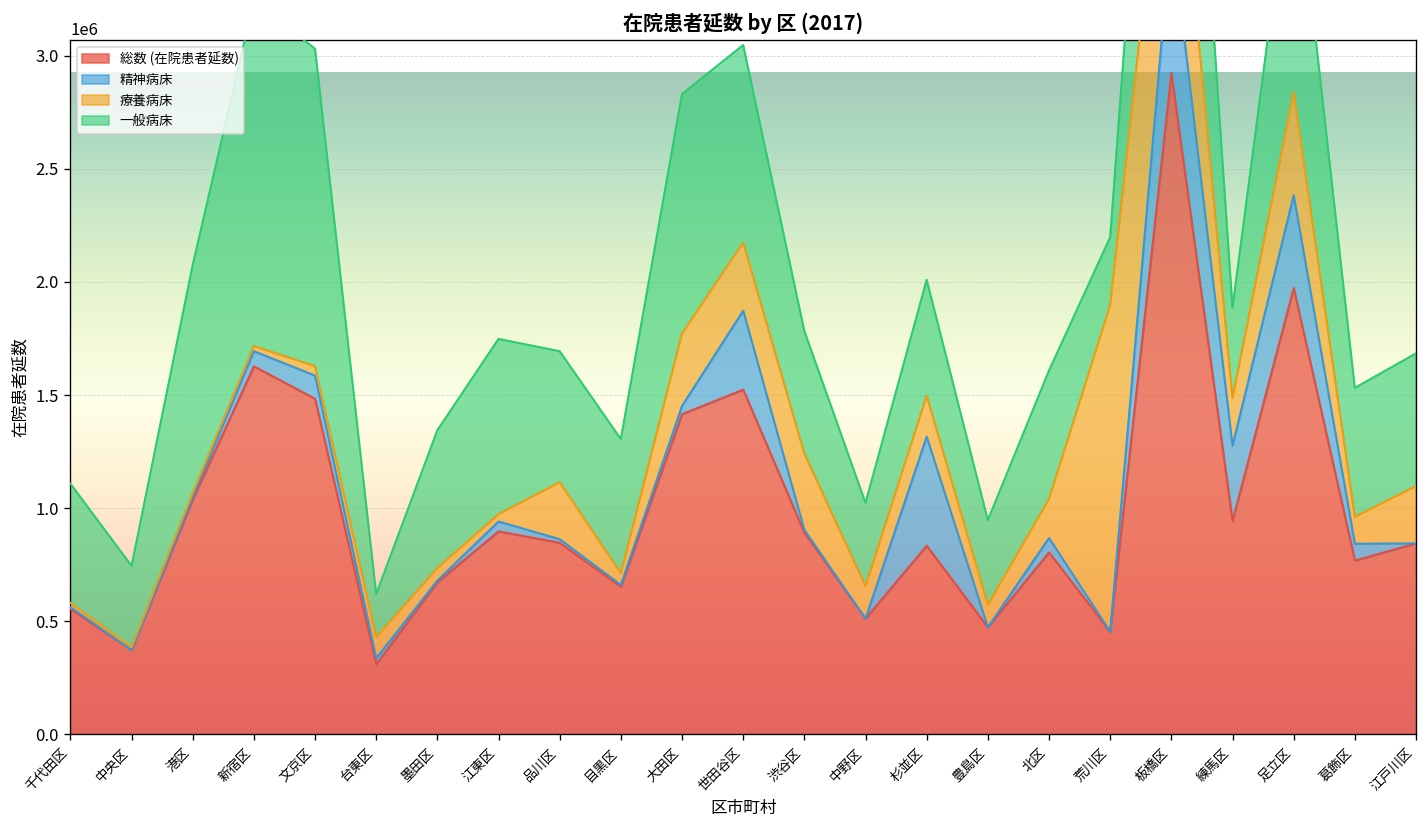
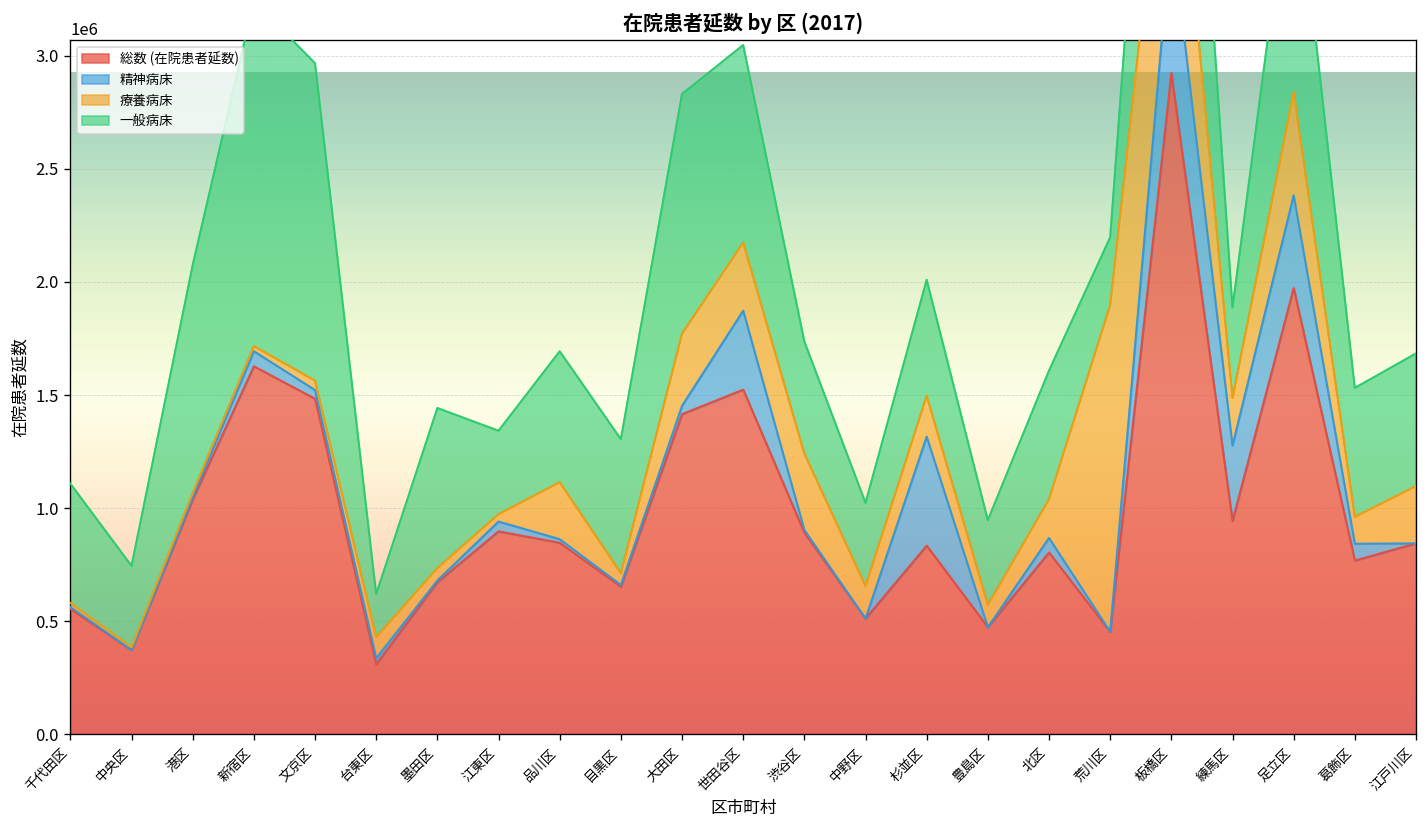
  {
    "総数 (在院患者延数)": {
      "新宿区": 1630000,
      "文京区": 1480000,
      "台東区": 310000,
      "江東区": 900000,
      "品川区": 850000,
      "大田区": 1420000,
      "世田谷区": 1520000,
      "杉並区": 830000,
      "北区": 800000,
      "板橋区": 2920000,
      "練馬区": 940000,
      "足立区": 1970000,
      "葛飾区": 770000
    },
    "精神病床": {
      "新宿区": 70000,
-     "文京区": 100000,
+     "文京区": 40000,
      "台東区": 30000,
      "江東区": 40000,
      "品川区": 20000,
      "大田区": 40000,
      "世田谷区": 350000,
      "杉並区": 480000,
      "北区": 60000,
      "練馬区": 330000,
      "足立区": 410000,
      "葛飾区": 70000
    },
    "療養病床": {
      "千代田区": 20000,
      "港区": 20000,
      "新宿区": 20000,
      "文京区": 40000,
      "台東区": 90000,
      "墨田区": 60000,
      "江東区": 30000,
      "品川区": 250000,
      "目黒区": 50000,
      "大田区": 320000,
      "世田谷区": 300000,
      "渋谷区": 340000,
      "中野区": 140000,
      "杉並区": 180000,
      "豊島区": 100000,
      "北区": 170000,
      "荒川区": 1440000,
      "練馬区": 210000,
      "足立区": 460000,
      "葛飾区": 120000,
      "江戸川区": 250000
    },
    "一般病床": {
      "千代田区": 530000,
      "中央区": 360000,
      "港区": 1010000,
      "文京区": 1400000,
      "台東区": 190000,
-     "墨田区": 610000,
-     "江東区": 780000,
+     "墨田区": 710000,
+     "江東区": 370000,
      "品川区": 580000,
      "目黒区": 590000,
      "大田区": 1060000,
      "世田谷区": 870000,
-     "渋谷区": 540000,
+     "渋谷区": 500000,
      "中野区": 370000,
      "杉並区": 510000,
      "豊島区": 370000,
      "北区": 570000,
      "荒川区": 300000,
      "練馬区": 400000,
      "葛飾区": 570000,
      "江戸川区": 590000
    }
  }
